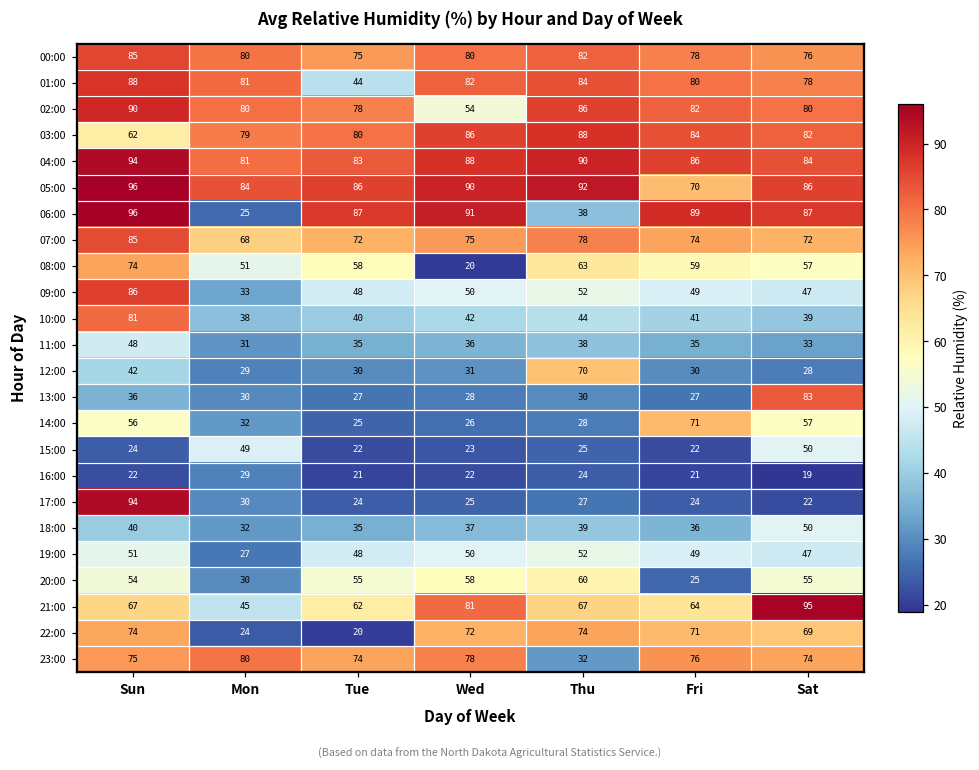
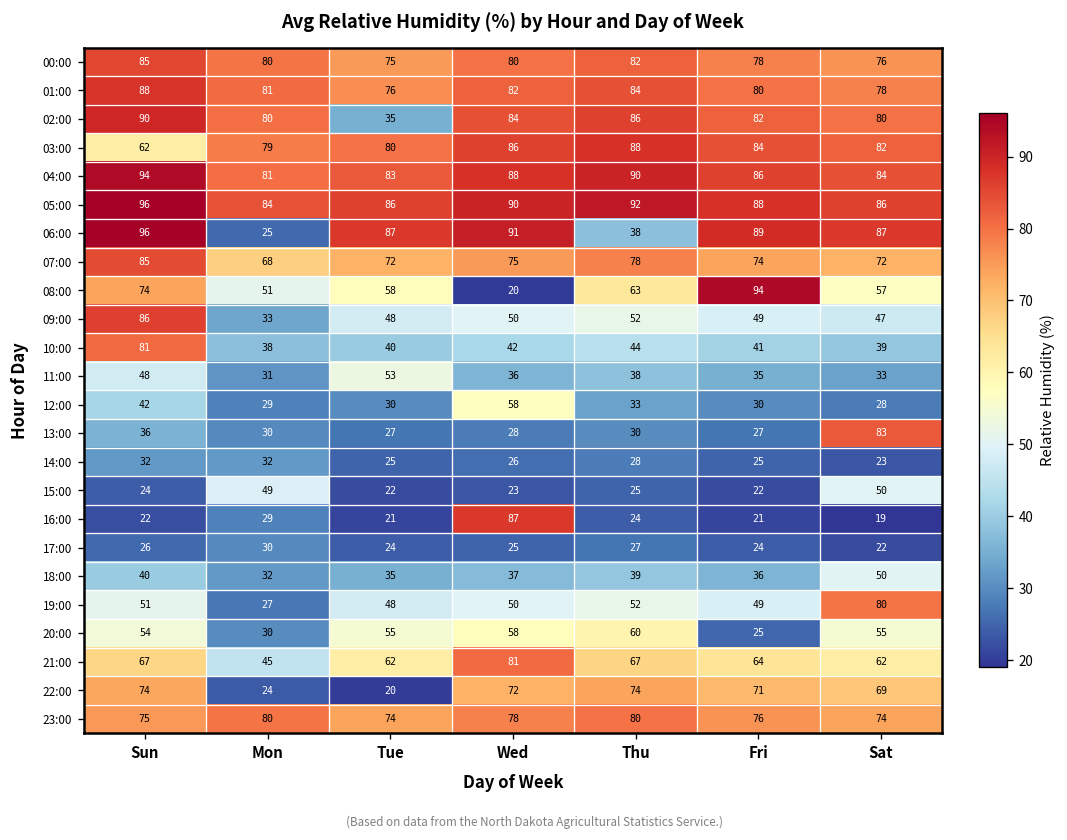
  {
    "00:00": {
      "Sun": 85,
      "Mon": 80,
      "Tue": 75,
      "Wed": 80,
      "Thu": 82,
      "Fri": 78,
      "Sat": 76
    },
    "01:00": {
      "Sun": 88,
      "Mon": 81,
-     "Tue": 44,
+     "Tue": 76,
      "Wed": 82,
      "Thu": 84,
      "Fri": 80,
      "Sat": 78
    },
    "02:00": {
      "Sun": 90,
      "Mon": 80,
-     "Tue": 78,
-     "Wed": 54,
+     "Tue": 35,
+     "Wed": 84,
      "Thu": 86,
      "Fri": 82,
      "Sat": 80
    },
    "03:00": {
      "Sun": 62,
      "Mon": 79,
      "Tue": 80,
      "Wed": 86,
      "Thu": 88,
      "Fri": 84,
      "Sat": 82
    },
    "04:00": {
      "Sun": 94,
      "Mon": 81,
      "Tue": 83,
      "Wed": 88,
      "Thu": 90,
      "Fri": 86,
      "Sat": 84
    },
    "05:00": {
      "Sun": 96,
      "Mon": 84,
      "Tue": 86,
      "Wed": 90,
      "Thu": 92,
-     "Fri": 70,
+     "Fri": 88,
      "Sat": 86
    },
    "06:00": {
      "Sun": 96,
      "Mon": 25,
      "Tue": 87,
      "Wed": 91,
      "Thu": 38,
      "Fri": 89,
      "Sat": 87
    },
    "07:00": {
      "Sun": 85,
      "Mon": 68,
      "Tue": 72,
      "Wed": 75,
      "Thu": 78,
      "Fri": 74,
      "Sat": 72
    },
    "08:00": {
      "Sun": 74,
      "Mon": 51,
      "Tue": 58,
      "Wed": 20,
      "Thu": 63,
-     "Fri": 59,
+     "Fri": 94,
      "Sat": 57
    },
    "09:00": {
      "Sun": 86,
      "Mon": 33,
      "Tue": 48,
      "Wed": 50,
      "Thu": 52,
      "Fri": 49,
      "Sat": 47
    },
    "10:00": {
      "Sun": 81,
      "Mon": 38,
      "Tue": 40,
      "Wed": 42,
      "Thu": 44,
      "Fri": 41,
      "Sat": 39
    },
    "11:00": {
      "Sun": 48,
      "Mon": 31,
-     "Tue": 35,
+     "Tue": 53,
      "Wed": 36,
      "Thu": 38,
      "Fri": 35,
      "Sat": 33
    },
    "12:00": {
      "Sun": 42,
      "Mon": 29,
      "Tue": 30,
-     "Wed": 31,
-     "Thu": 70,
+     "Wed": 58,
+     "Thu": 33,
      "Fri": 30,
      "Sat": 28
    },
    "13:00": {
      "Sun": 36,
      "Mon": 30,
      "Tue": 27,
      "Wed": 28,
      "Thu": 30,
      "Fri": 27,
      "Sat": 83
    },
    "14:00": {
-     "Sun": 56,
+     "Sun": 32,
      "Mon": 32,
      "Tue": 25,
      "Wed": 26,
      "Thu": 28,
-     "Fri": 71,
-     "Sat": 57
+     "Fri": 25,
+     "Sat": 23
    },
    "15:00": {
      "Sun": 24,
      "Mon": 49,
      "Tue": 22,
      "Wed": 23,
      "Thu": 25,
      "Fri": 22,
      "Sat": 50
    },
    "16:00": {
      "Sun": 22,
      "Mon": 29,
      "Tue": 21,
-     "Wed": 22,
+     "Wed": 87,
      "Thu": 24,
      "Fri": 21,
      "Sat": 19
    },
    "17:00": {
-     "Sun": 94,
+     "Sun": 26,
      "Mon": 30,
      "Tue": 24,
      "Wed": 25,
      "Thu": 27,
      "Fri": 24,
      "Sat": 22
    },
    "18:00": {
      "Sun": 40,
      "Mon": 32,
      "Tue": 35,
      "Wed": 37,
      "Thu": 39,
      "Fri": 36,
      "Sat": 50
    },
    "19:00": {
      "Sun": 51,
      "Mon": 27,
      "Tue": 48,
      "Wed": 50,
      "Thu": 52,
      "Fri": 49,
-     "Sat": 47
+     "Sat": 80
    },
    "20:00": {
      "Sun": 54,
      "Mon": 30,
      "Tue": 55,
      "Wed": 58,
      "Thu": 60,
      "Fri": 25,
      "Sat": 55
    },
    "21:00": {
      "Sun": 67,
      "Mon": 45,
      "Tue": 62,
      "Wed": 81,
      "Thu": 67,
      "Fri": 64,
-     "Sat": 95
+     "Sat": 62
    },
    "22:00": {
      "Sun": 74,
      "Mon": 24,
      "Tue": 20,
      "Wed": 72,
      "Thu": 74,
      "Fri": 71,
      "Sat": 69
    },
    "23:00": {
      "Sun": 75,
      "Mon": 80,
      "Tue": 74,
      "Wed": 78,
-     "Thu": 32,
+     "Thu": 80,
      "Fri": 76,
      "Sat": 74
    }
  }
